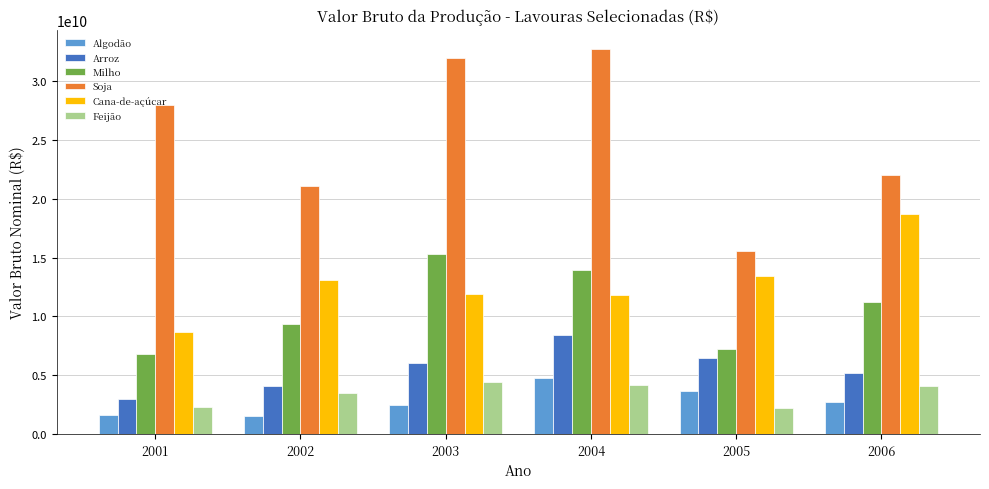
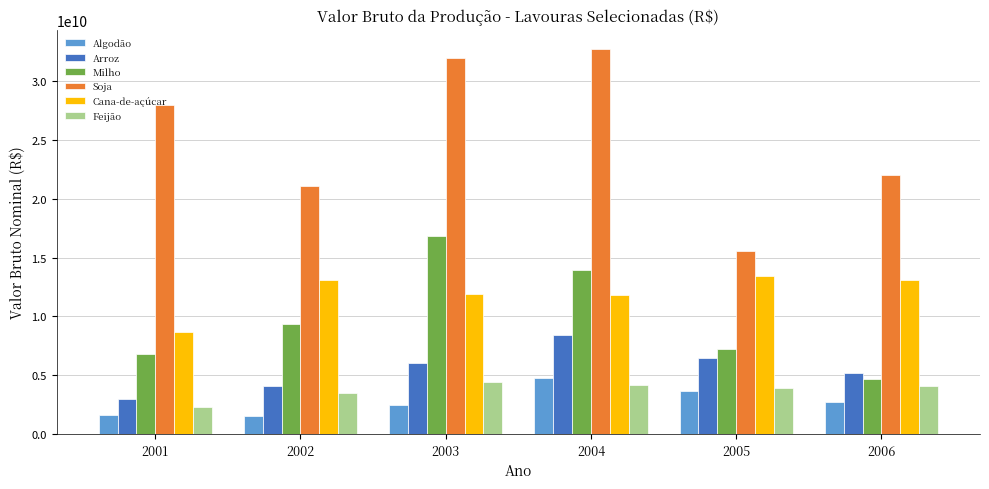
  {
    "Milho": {
      "2001": 6800000000,
      "2002": 9400000000,
-     "2003": 15300000000,
+     "2003": 16800000000,
      "2004": 13900000000,
      "2005": 7200000000,
-     "2006": 11200000000
+     "2006": 4700000000
    },
    "Soja": {
      "2001": 28000000000,
      "2002": 21100000000,
      "2003": 32000000000,
      "2004": 32700000000,
      "2005": 15500000000,
      "2006": 22000000000
    },
    "Cana-de-açúcar": {
      "2001": 8700000000,
      "2002": 13100000000,
      "2003": 11900000000,
      "2004": 11800000000,
      "2005": 13400000000,
-     "2006": 18700000000
+     "2006": 13100000000
    },
    "Feijão": {
      "2001": 2300000000,
      "2002": 3500000000,
      "2003": 4500000000,
      "2004": 4100000000,
-     "2005": 2200000000,
+     "2005": 3900000000,
      "2006": 4100000000
    }
  }
